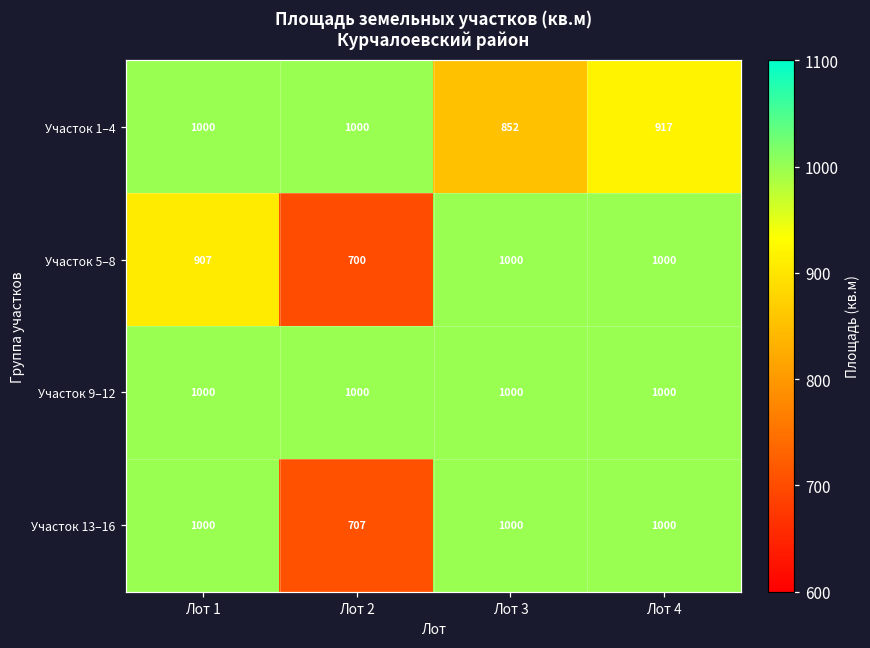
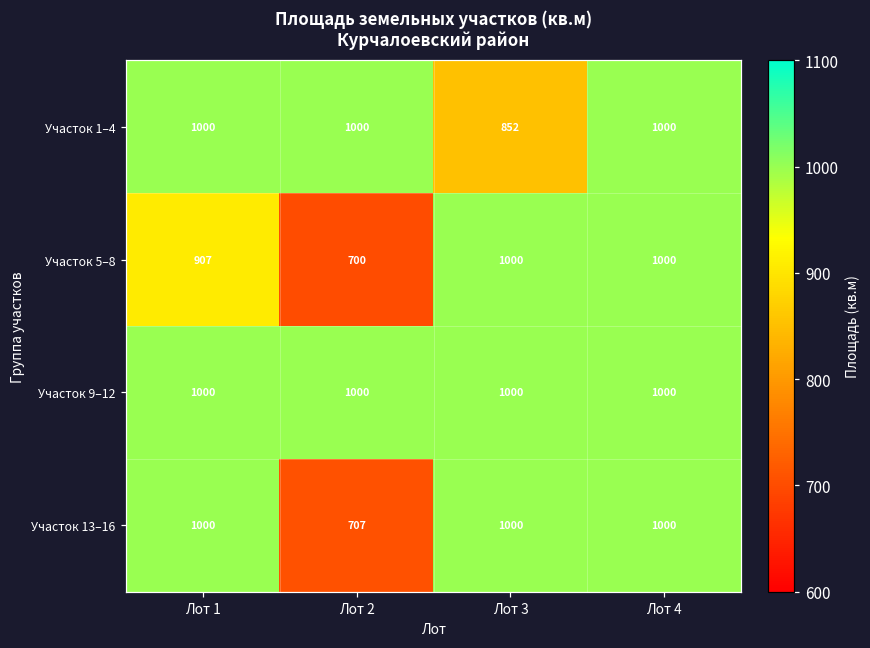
  {
    "Участок 1–4": {
      "Лот 1": 1000,
      "Лот 2": 1000,
      "Лот 3": 852,
-     "Лот 4": 917
+     "Лот 4": 1000
    },
    "Участок 5–8": {
      "Лот 1": 907,
      "Лот 2": 700,
      "Лот 3": 1000,
      "Лот 4": 1000
    },
    "Участок 9–12": {
      "Лот 1": 1000,
      "Лот 2": 1000,
      "Лот 3": 1000,
      "Лот 4": 1000
    },
    "Участок 13–16": {
      "Лот 1": 1000,
      "Лот 2": 707,
      "Лот 3": 1000,
      "Лот 4": 1000
    }
  }
